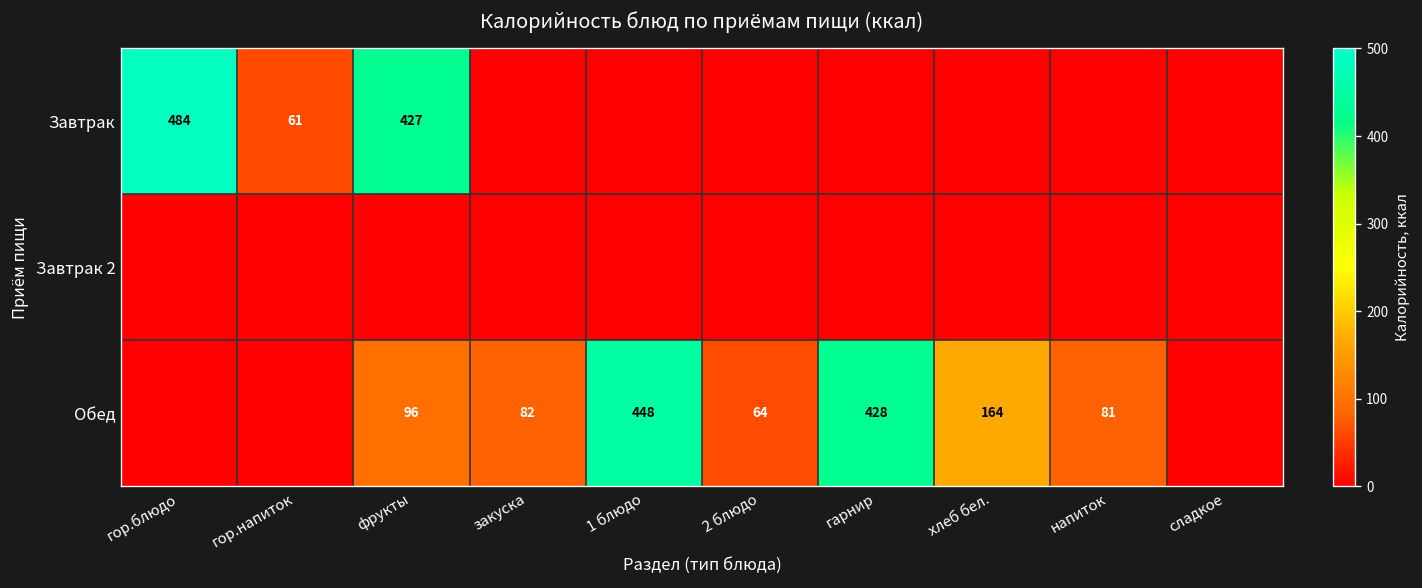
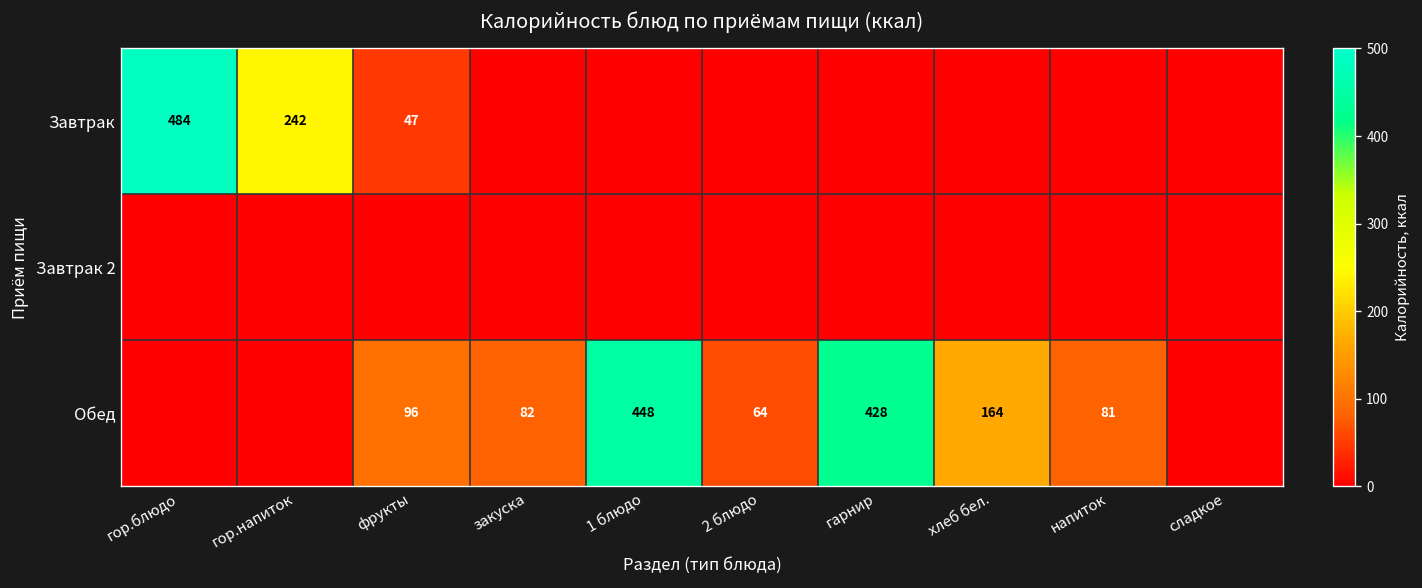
  {
    "Завтрак": {
      "гор.блюдо": 484,
-     "гор.напиток": 61,
-     "фрукты": 427
+     "гор.напиток": 242,
+     "фрукты": 47
    },
    "Обед": {
      "фрукты": 96,
      "закуска": 82,
      "1 блюдо": 448,
      "2 блюдо": 64,
      "гарнир": 428,
      "хлеб бел.": 164,
      "напиток": 81
    }
  }
